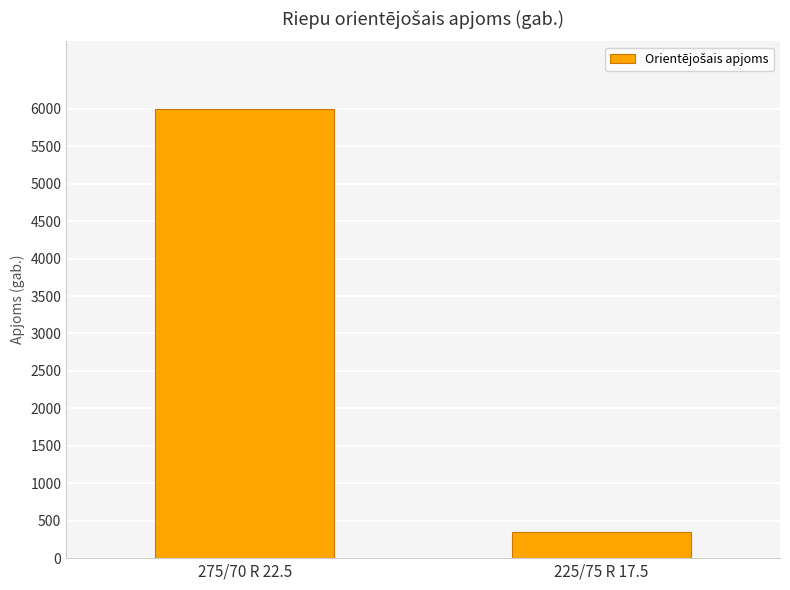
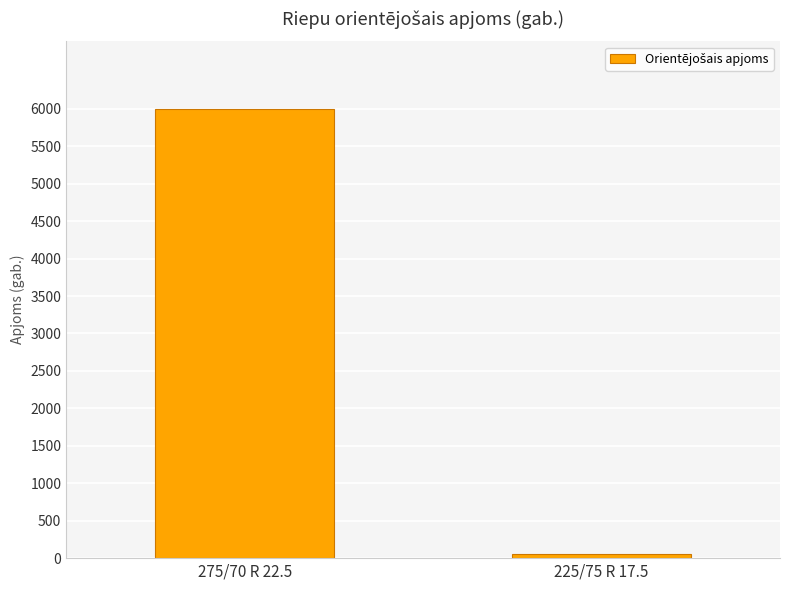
  {
    "275/70 R 22.5": 6000,
-   "225/75 R 17.5": 300
+   "225/75 R 17.5": 100
  }
